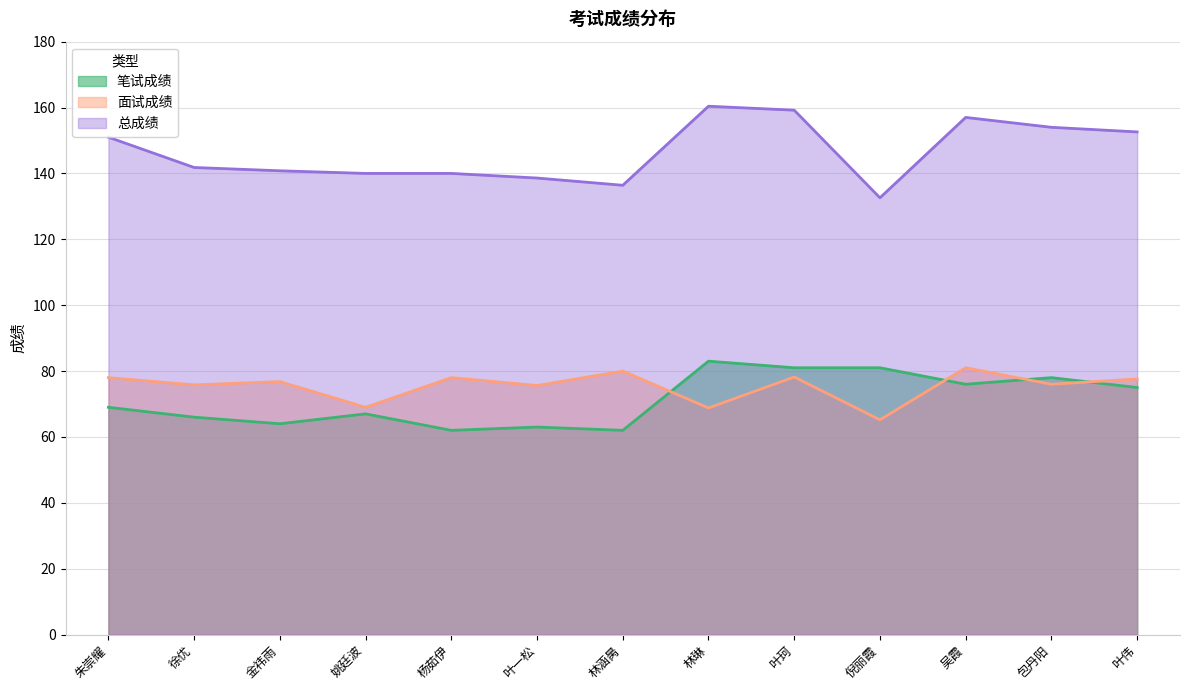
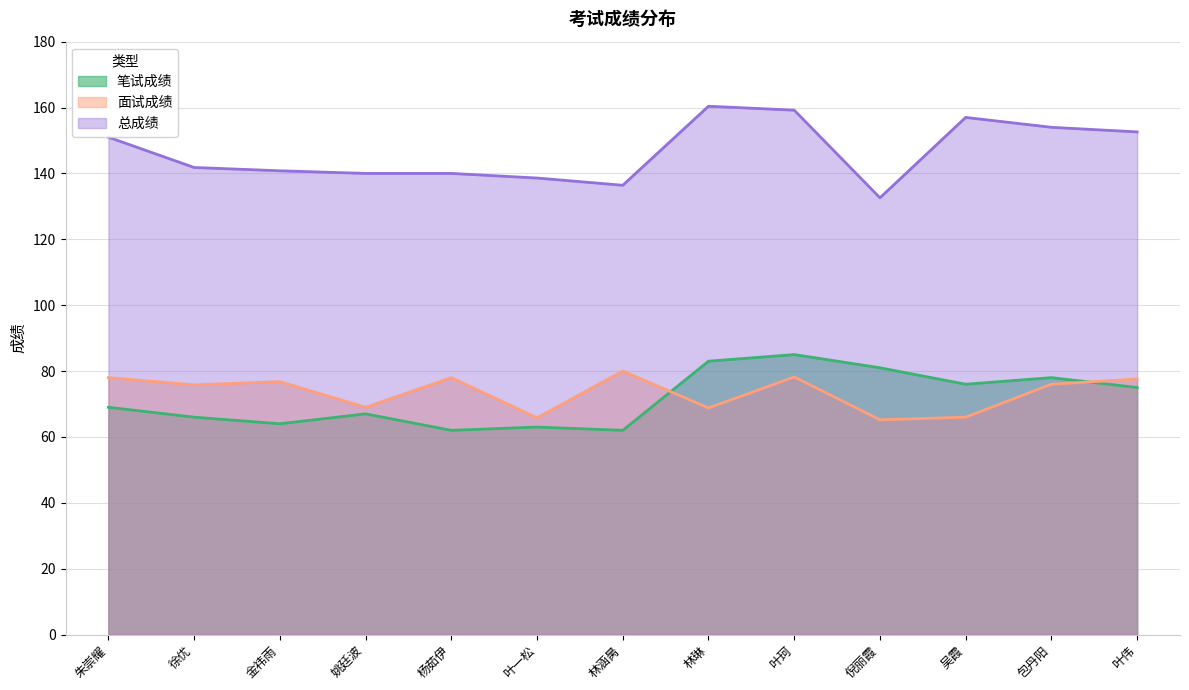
  {
    "笔试成绩": {
      "朱崇耀": 69,
      "徐优": 66,
      "金祎雨": 64,
      "姚廷波": 67,
      "杨茹伊": 62,
      "叶一松": 63,
      "林涵昺": 62,
      "林琳": 83,
-     "叶珂": 81,
+     "叶珂": 85,
      "倪丽霞": 81,
      "吴霞": 76,
      "包丹阳": 78,
      "叶伟": 75
    },
    "面试成绩": {
      "朱崇耀": 78,
      "徐优": 76,
      "金祎雨": 77,
      "姚廷波": 69,
      "杨茹伊": 78,
-     "叶一松": 76,
+     "叶一松": 66,
      "林涵昺": 80,
      "林琳": 69,
      "叶珂": 78,
      "倪丽霞": 65,
-     "吴霞": 81,
+     "吴霞": 66,
      "包丹阳": 76,
      "叶伟": 78
    },
    "总成绩": {
      "朱崇耀": 151,
      "徐优": 142,
      "金祎雨": 141,
      "姚廷波": 140,
      "杨茹伊": 140,
      "叶一松": 139,
      "林涵昺": 136,
      "林琳": 160,
      "叶珂": 159,
      "倪丽霞": 133,
      "吴霞": 157,
      "包丹阳": 154,
      "叶伟": 153
    }
  }
